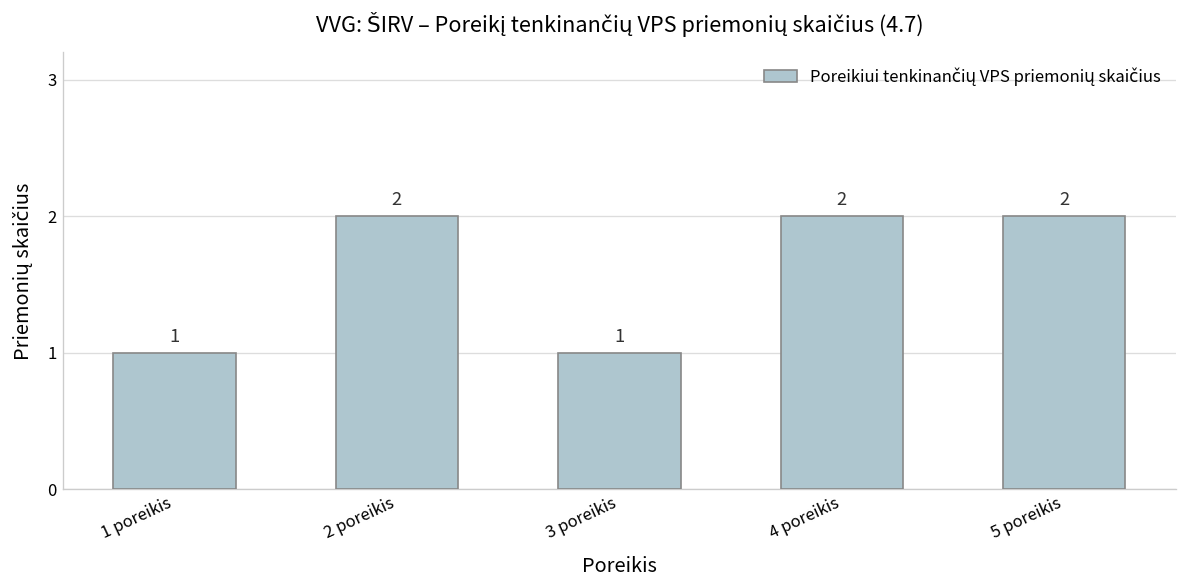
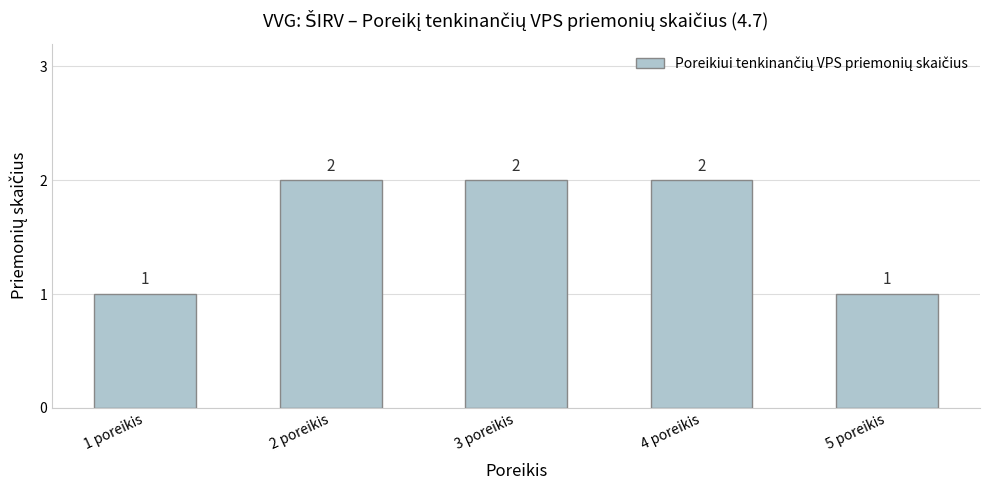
  {
    "1 poreikis": 1,
    "2 poreikis": 2,
-   "3 poreikis": 1,
+   "3 poreikis": 2,
    "4 poreikis": 2,
-   "5 poreikis": 2
+   "5 poreikis": 1
  }
